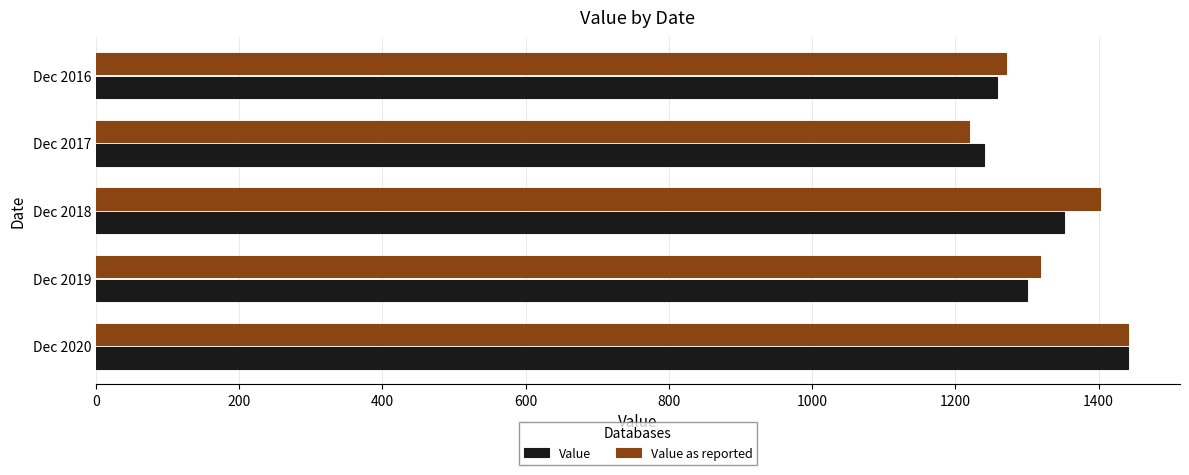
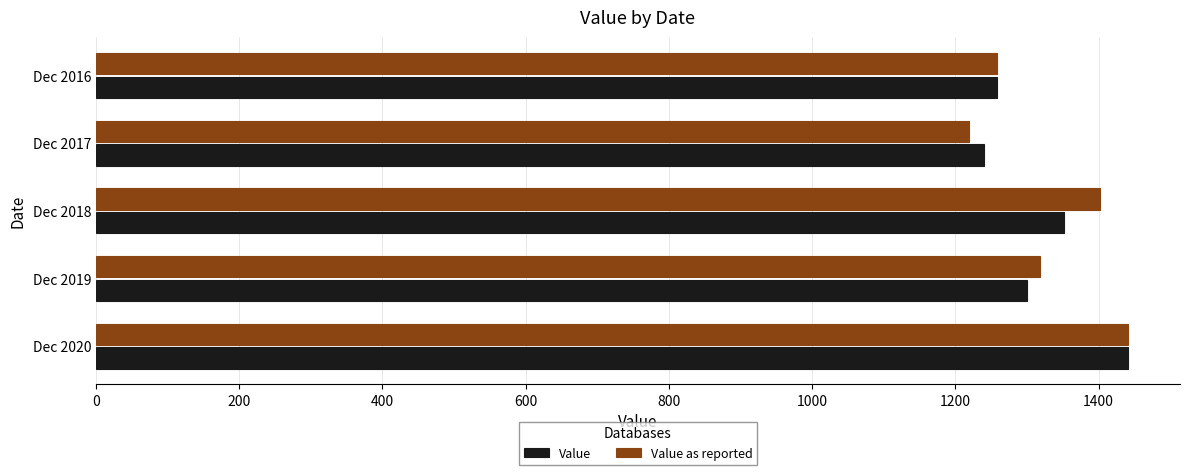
  {
    "Value": {
      "Dec 2016": 1260,
      "Dec 2017": 1240,
      "Dec 2018": 1350,
      "Dec 2019": 1300,
      "Dec 2020": 1440
    },
    "Value as reported": {
-     "Dec 2016": 1270,
+     "Dec 2016": 1260,
      "Dec 2017": 1220,
      "Dec 2018": 1400,
      "Dec 2019": 1320,
      "Dec 2020": 1440
    }
  }
